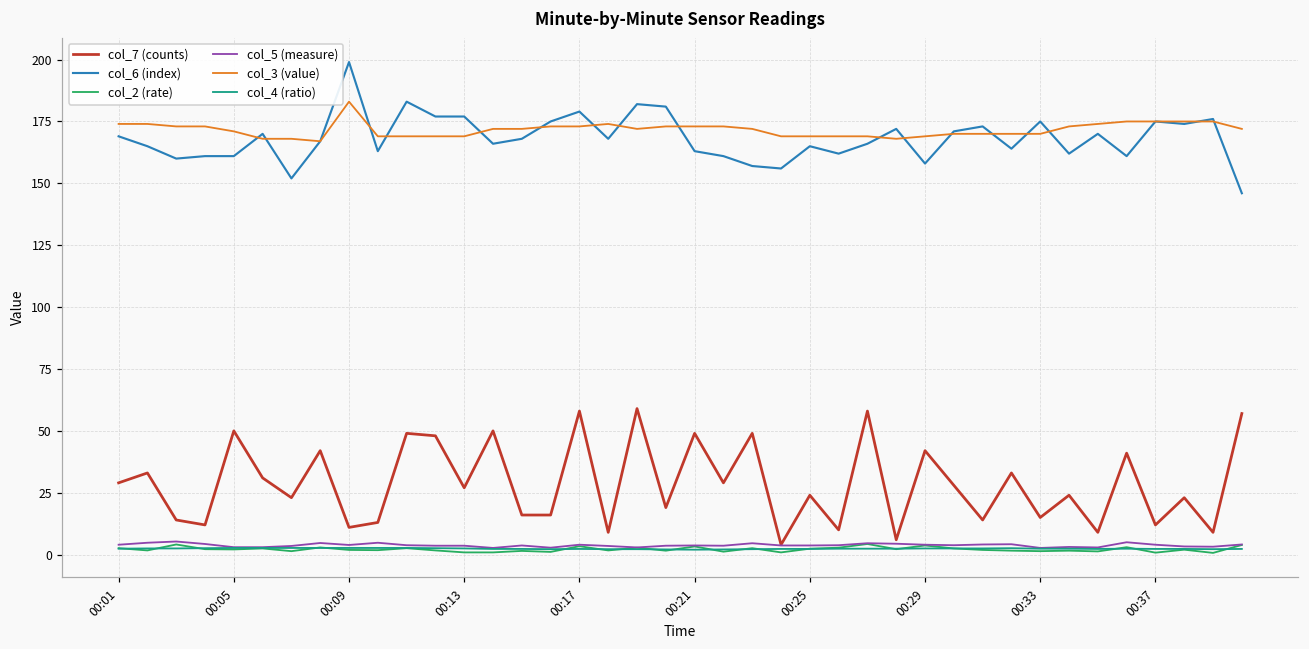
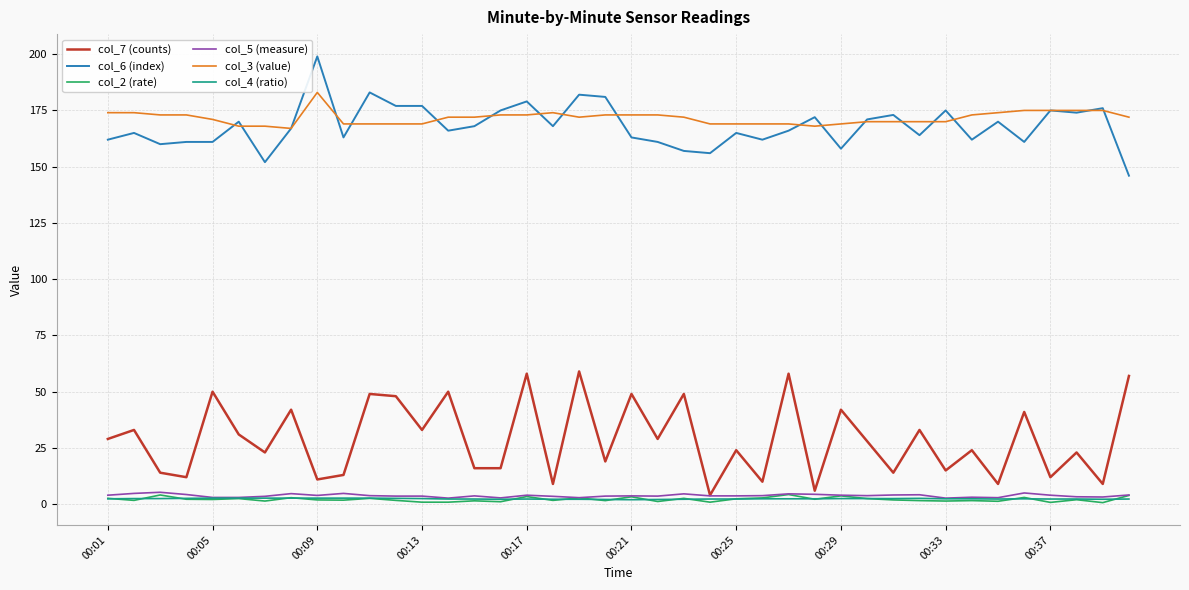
  {
    "col_7 (counts)": {
      "00:01": 29,
      "00:05": 50,
      "00:09": 11,
-     "00:13": 27,
+     "00:13": 33,
      "00:17": 58,
      "00:21": 49,
      "00:25": 24,
      "00:29": 42,
      "00:33": 15,
      "00:37": 12
    },
    "col_6 (index)": {
-     "00:01": 169,
+     "00:01": 162,
      "00:05": 161,
      "00:09": 199,
      "00:13": 177,
      "00:17": 179,
      "00:21": 163,
      "00:25": 165,
      "00:29": 158,
      "00:33": 175
    },
    "col_5 (measure)": {
      "00:01": 4,
      "00:09": 4,
      "00:25": 4,
      "00:37": 4
    },
    "col_3 (value)": {
      "00:01": 174,
      "00:05": 171,
      "00:09": 183,
      "00:13": 169,
      "00:17": 173,
      "00:21": 173,
      "00:25": 169,
      "00:29": 169,
      "00:33": 170
    }
  }
